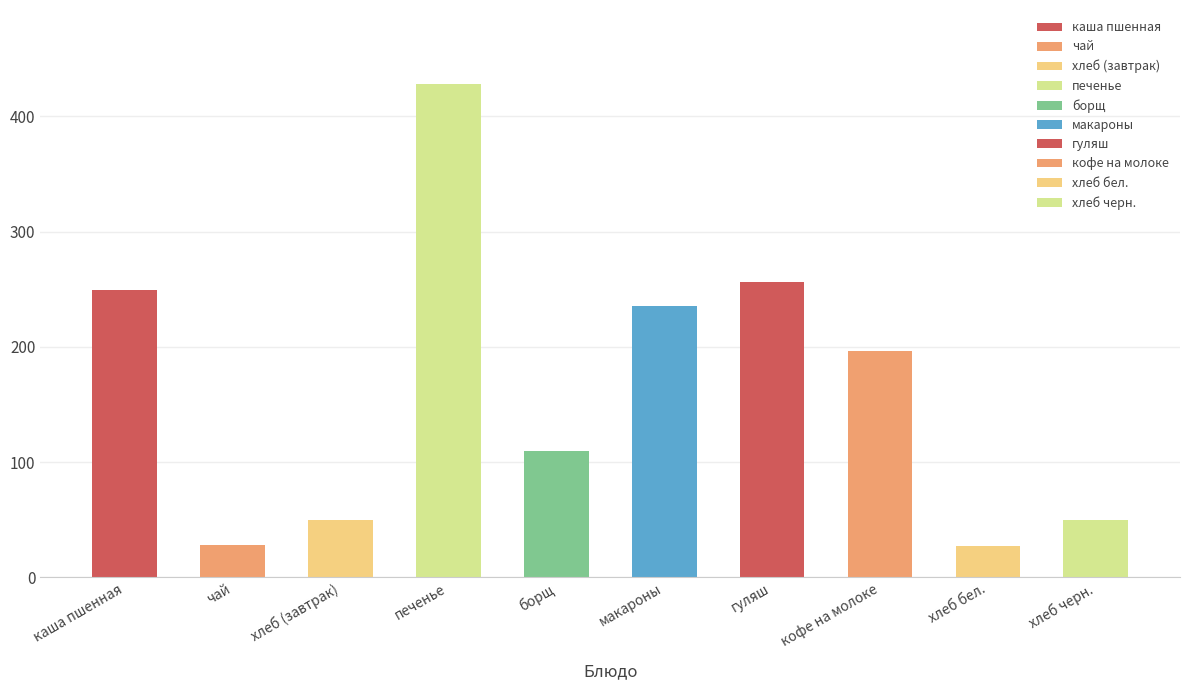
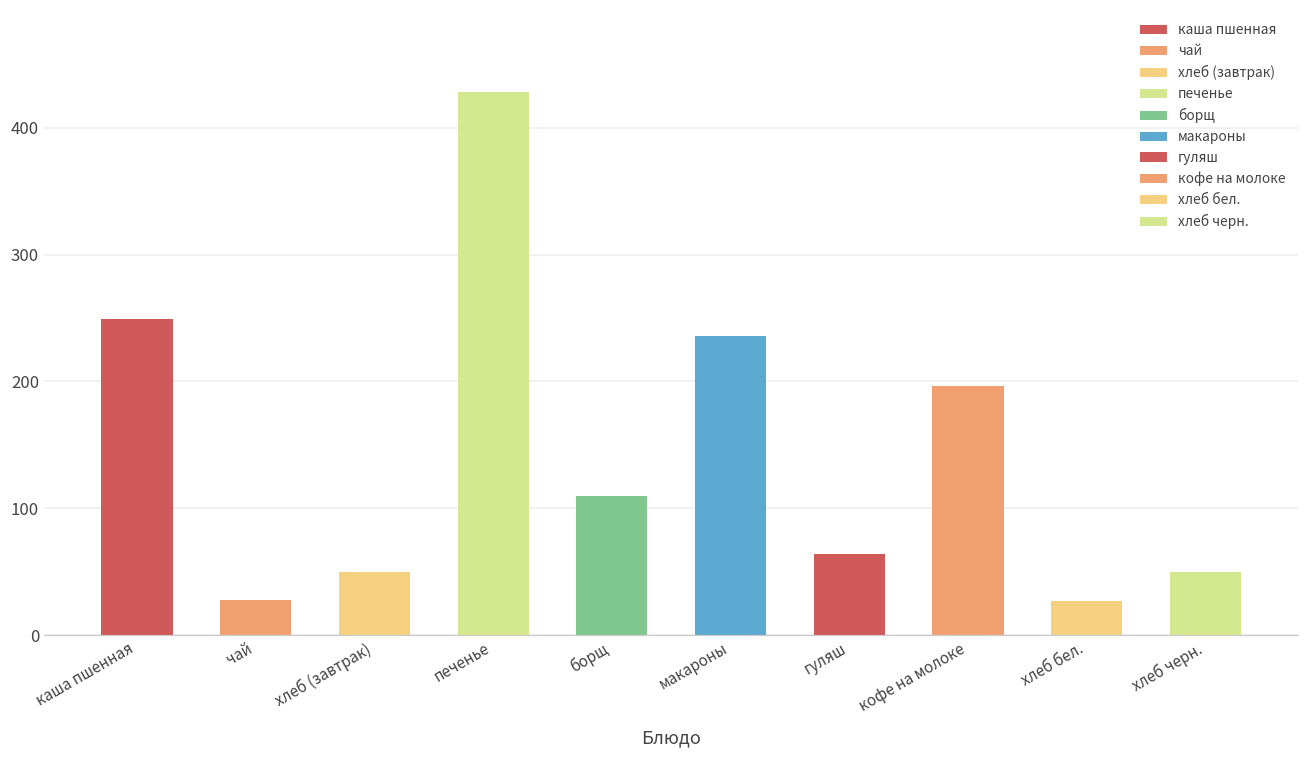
  {
    "каша пшенная": 250,
    "чай": 28,
    "хлеб (завтрак)": 50,
    "печенье": 428,
    "борщ": 110,
    "макароны": 236,
-   "гуляш": 256,
+   "гуляш": 64,
    "кофе на молоке": 196,
    "хлеб бел.": 27,
    "хлеб черн.": 50
  }
